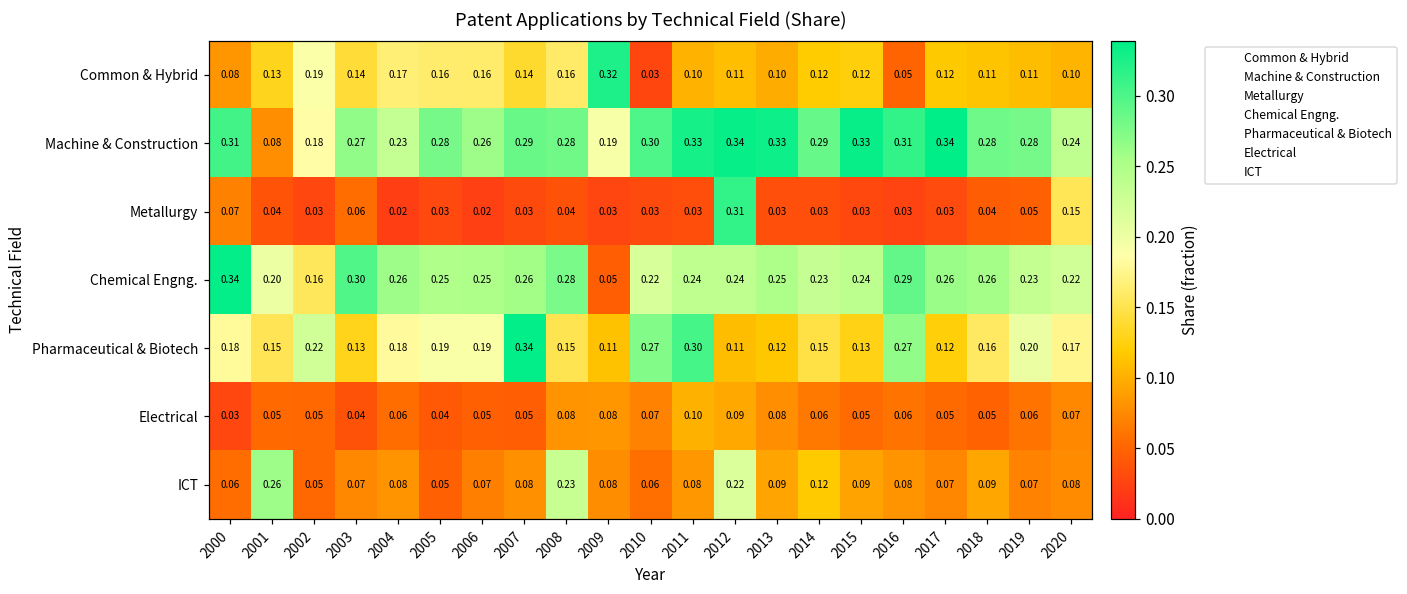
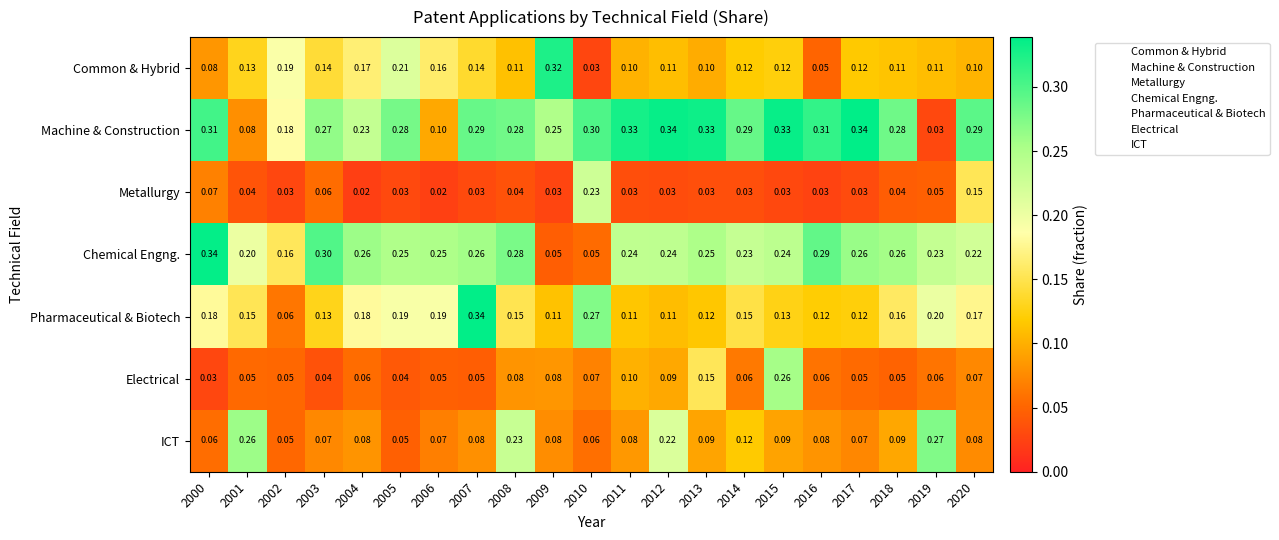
  {
    "Common & Hybrid": {
      "2000": 0.08,
      "2001": 0.13,
      "2002": 0.19,
      "2003": 0.14,
      "2004": 0.17,
-     "2005": 0.16,
+     "2005": 0.21,
      "2006": 0.16,
      "2007": 0.14,
-     "2008": 0.16,
+     "2008": 0.11,
      "2009": 0.32,
      "2010": 0.03,
      "2011": 0.10,
      "2012": 0.11,
      "2013": 0.10,
      "2014": 0.12,
      "2015": 0.12,
      "2016": 0.05,
      "2017": 0.12,
      "2018": 0.11,
      "2019": 0.11,
      "2020": 0.10
    },
    "Machine & Construction": {
      "2000": 0.31,
      "2001": 0.08,
      "2002": 0.18,
      "2003": 0.27,
      "2004": 0.23,
      "2005": 0.28,
-     "2006": 0.26,
+     "2006": 0.10,
      "2007": 0.29,
      "2008": 0.28,
-     "2009": 0.19,
+     "2009": 0.25,
      "2010": 0.30,
      "2011": 0.33,
      "2012": 0.34,
      "2013": 0.33,
      "2014": 0.29,
      "2015": 0.33,
      "2016": 0.31,
      "2017": 0.34,
      "2018": 0.28,
-     "2019": 0.28,
-     "2020": 0.24
+     "2019": 0.03,
+     "2020": 0.29
    },
    "Metallurgy": {
      "2000": 0.07,
      "2001": 0.04,
      "2002": 0.03,
      "2003": 0.06,
      "2004": 0.02,
      "2005": 0.03,
      "2006": 0.02,
      "2007": 0.03,
      "2008": 0.04,
      "2009": 0.03,
-     "2010": 0.03,
+     "2010": 0.23,
      "2011": 0.03,
-     "2012": 0.31,
+     "2012": 0.03,
      "2013": 0.03,
      "2014": 0.03,
      "2015": 0.03,
      "2016": 0.03,
      "2017": 0.03,
      "2018": 0.04,
      "2019": 0.05,
      "2020": 0.15
    },
    "Chemical Engng.": {
      "2000": 0.34,
      "2001": 0.20,
      "2002": 0.16,
      "2003": 0.30,
      "2004": 0.26,
      "2005": 0.25,
      "2006": 0.25,
      "2007": 0.26,
      "2008": 0.28,
      "2009": 0.05,
-     "2010": 0.22,
+     "2010": 0.05,
      "2011": 0.24,
      "2012": 0.24,
      "2013": 0.25,
      "2014": 0.23,
      "2015": 0.24,
      "2016": 0.29,
      "2017": 0.26,
      "2018": 0.26,
      "2019": 0.23,
      "2020": 0.22
    },
    "Pharmaceutical & Biotech": {
      "2000": 0.18,
      "2001": 0.15,
-     "2002": 0.22,
+     "2002": 0.06,
      "2003": 0.13,
      "2004": 0.18,
      "2005": 0.19,
      "2006": 0.19,
      "2007": 0.34,
      "2008": 0.15,
      "2009": 0.11,
      "2010": 0.27,
-     "2011": 0.30,
+     "2011": 0.11,
      "2012": 0.11,
      "2013": 0.12,
      "2014": 0.15,
      "2015": 0.13,
-     "2016": 0.27,
+     "2016": 0.12,
      "2017": 0.12,
      "2018": 0.16,
      "2019": 0.20,
      "2020": 0.17
    },
    "Electrical": {
      "2000": 0.03,
      "2001": 0.05,
      "2002": 0.05,
      "2003": 0.04,
      "2004": 0.06,
      "2005": 0.04,
      "2006": 0.05,
      "2007": 0.05,
      "2008": 0.08,
      "2009": 0.08,
      "2010": 0.07,
      "2011": 0.10,
      "2012": 0.09,
-     "2013": 0.08,
+     "2013": 0.15,
      "2014": 0.06,
-     "2015": 0.05,
+     "2015": 0.26,
      "2016": 0.06,
      "2017": 0.05,
      "2018": 0.05,
      "2019": 0.06,
      "2020": 0.07
    },
    "ICT": {
      "2000": 0.06,
      "2001": 0.26,
      "2002": 0.05,
      "2003": 0.07,
      "2004": 0.08,
      "2005": 0.05,
      "2006": 0.07,
      "2007": 0.08,
      "2008": 0.23,
      "2009": 0.08,
      "2010": 0.06,
      "2011": 0.08,
      "2012": 0.22,
      "2013": 0.09,
      "2014": 0.12,
      "2015": 0.09,
      "2016": 0.08,
      "2017": 0.07,
      "2018": 0.09,
-     "2019": 0.07,
+     "2019": 0.27,
      "2020": 0.08
    }
  }
